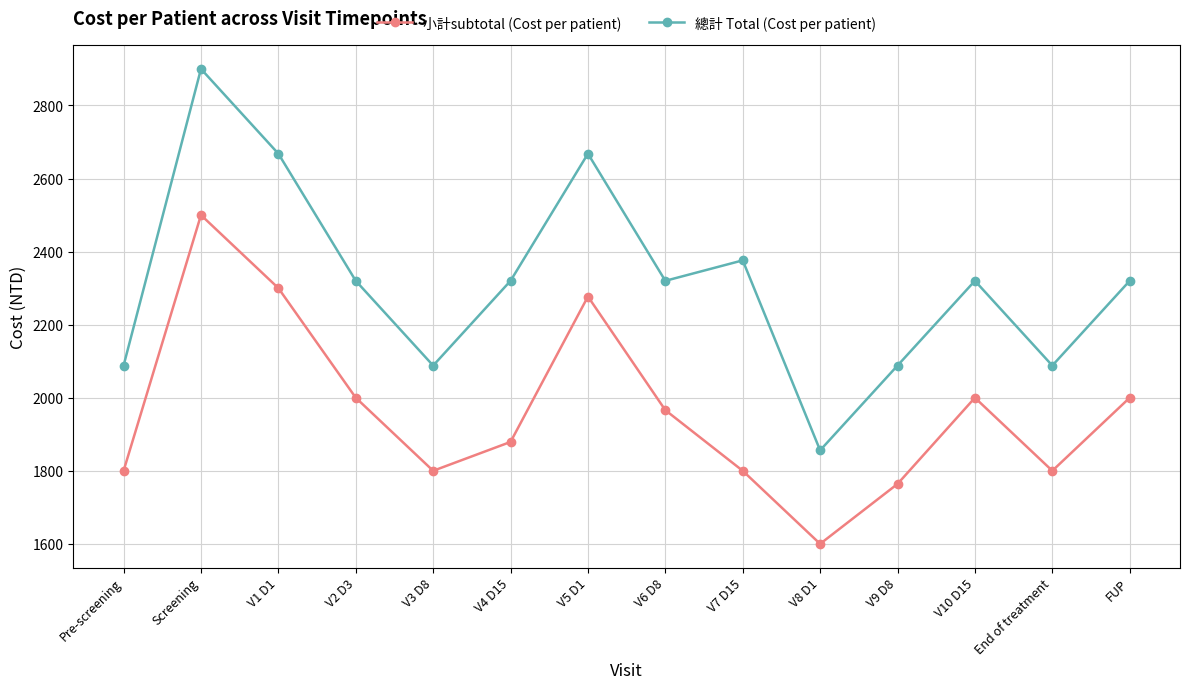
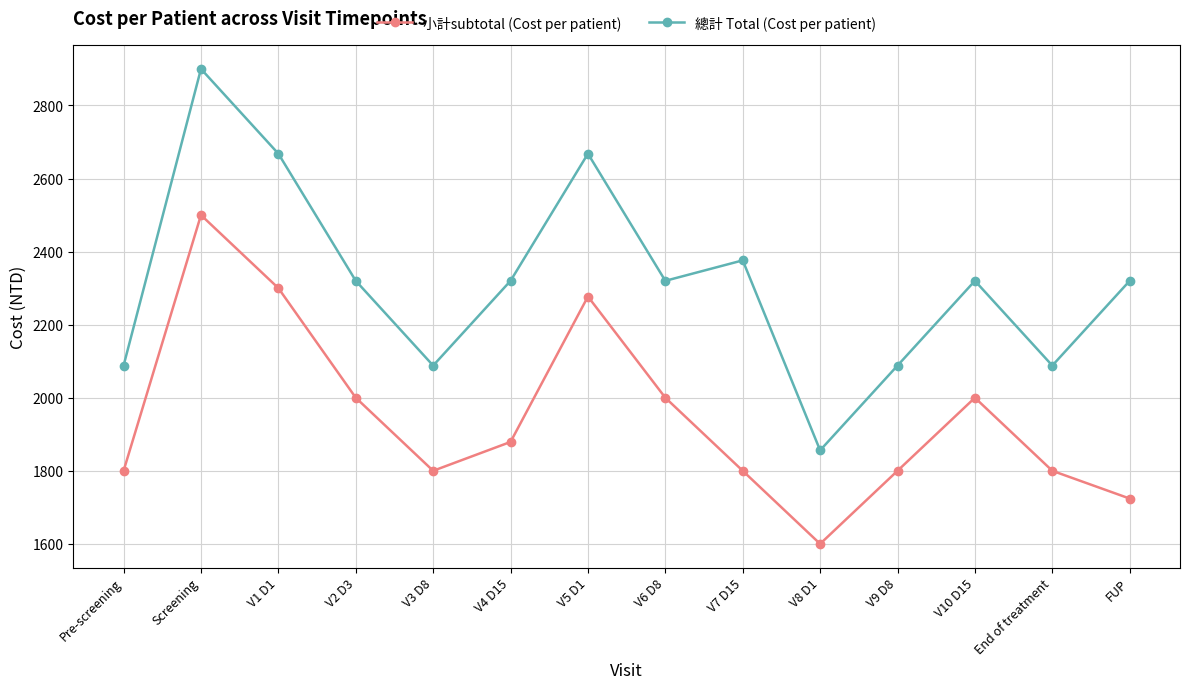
  {
    "小計subtotal (Cost per patient)": {
      "Pre-screening": 1800,
      "Screening": 2500,
      "V1 D1": 2300,
      "V2 D3": 2000,
      "V3 D8": 1800,
      "V4 D15": 1880,
      "V5 D1": 2280,
-     "V6 D8": 1970,
+     "V6 D8": 2000,
      "V7 D15": 1800,
      "V8 D1": 1600,
-     "V9 D8": 1760,
+     "V9 D8": 1800,
      "V10 D15": 2000,
      "End of treatment": 1800,
-     "FUP": 2000
+     "FUP": 1720
    },
    "總計 Total (Cost per patient)": {
      "Pre-screening": 2090,
      "Screening": 2900,
      "V1 D1": 2670,
      "V2 D3": 2320,
      "V3 D8": 2090,
      "V4 D15": 2320,
      "V5 D1": 2670,
      "V6 D8": 2320,
      "V7 D15": 2380,
      "V8 D1": 1860,
      "V9 D8": 2090,
      "V10 D15": 2320,
      "End of treatment": 2090,
      "FUP": 2320
    }
  }
